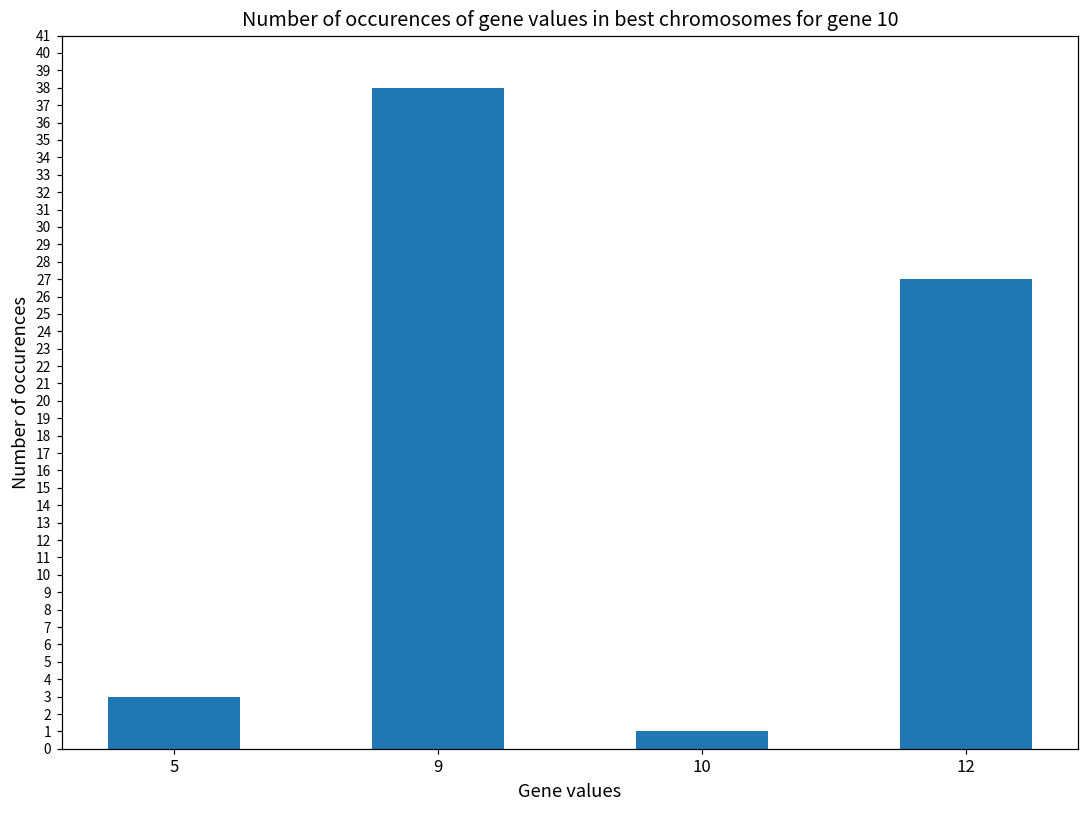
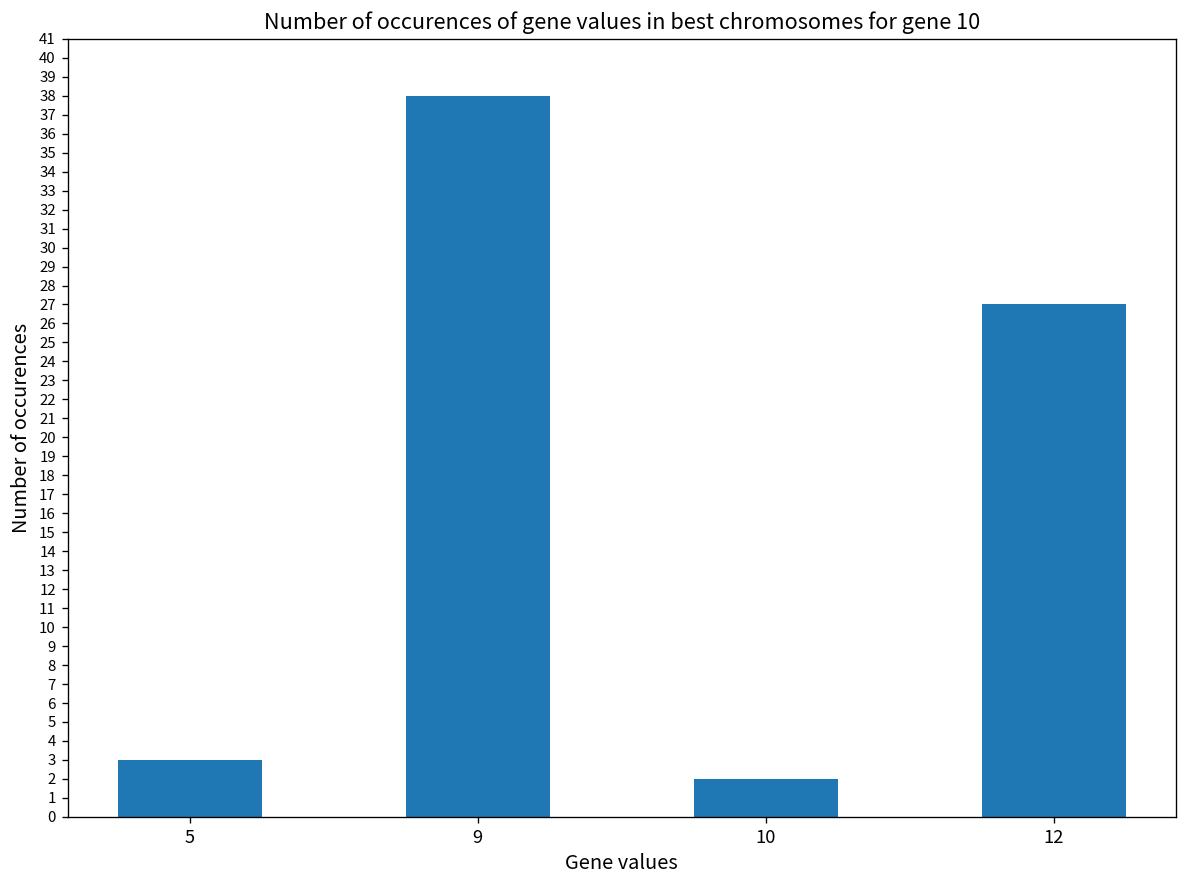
  {
    "5": 3,
    "9": 38,
-   "10": 1,
+   "10": 2,
    "12": 27
  }
